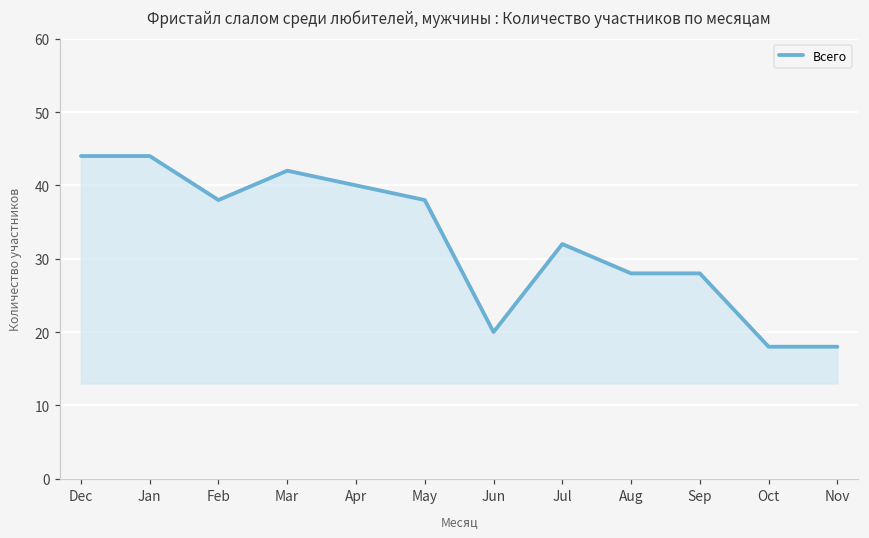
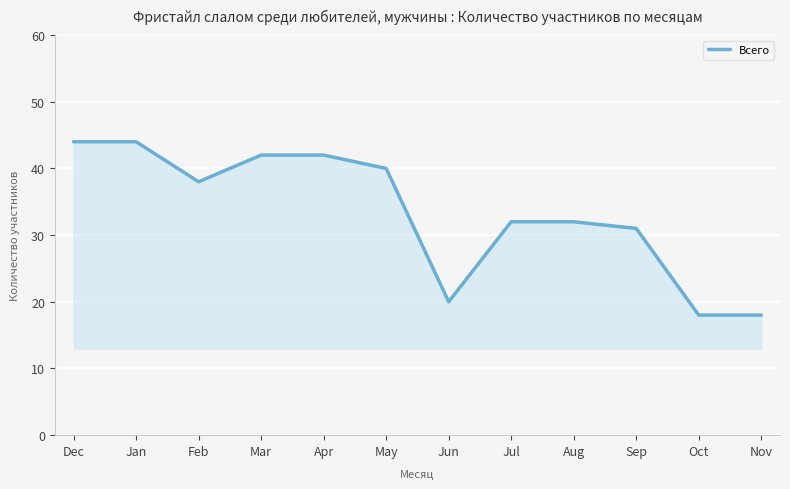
  {
    "Dec": 44,
    "Jan": 44,
    "Feb": 38,
    "Mar": 42,
-   "Apr": 40,
-   "May": 38,
+   "Apr": 42,
+   "May": 40,
    "Jun": 20,
    "Jul": 32,
-   "Aug": 28,
-   "Sep": 28,
+   "Aug": 32,
+   "Sep": 31,
    "Oct": 18,
    "Nov": 18
  }
